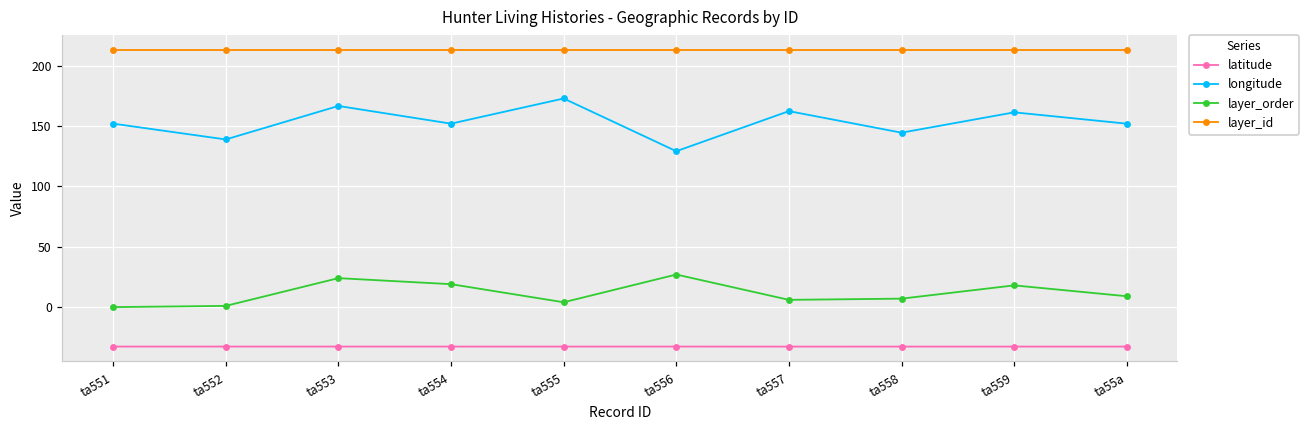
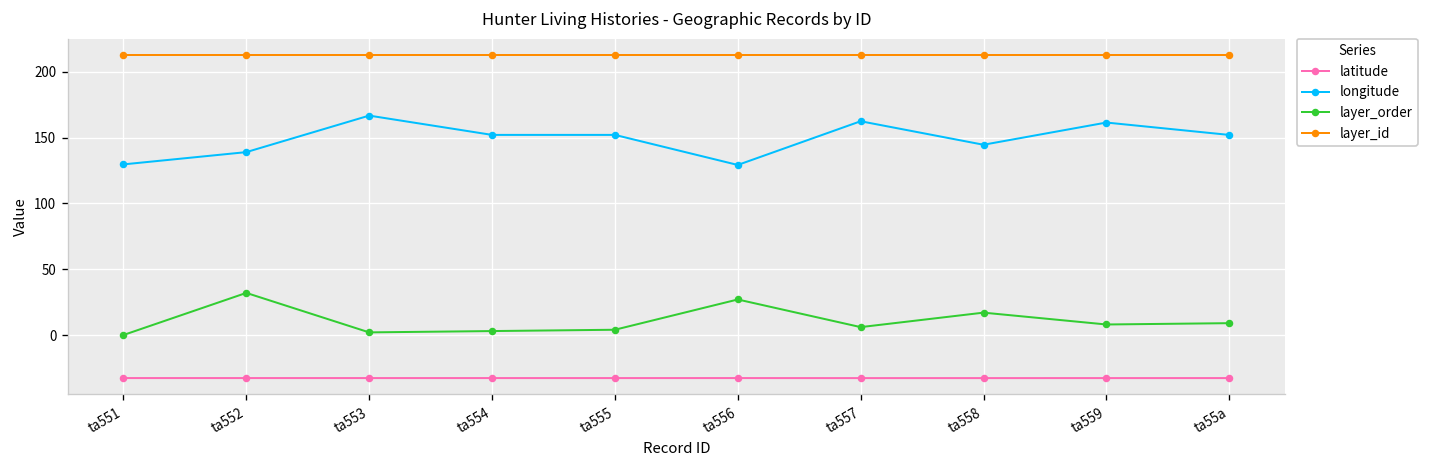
  {
    "latitude": {
      "ta551": -33,
      "ta552": -33,
      "ta553": -33,
      "ta554": -33,
      "ta555": -33,
      "ta556": -33,
      "ta557": -33,
      "ta558": -33,
      "ta559": -33,
      "ta55a": -33
    },
    "longitude": {
-     "ta551": 152,
+     "ta551": 130,
      "ta552": 139,
      "ta553": 167,
      "ta554": 152,
-     "ta555": 173,
+     "ta555": 152,
      "ta556": 129,
      "ta557": 162,
      "ta558": 145,
      "ta559": 161,
      "ta55a": 152
    },
    "layer_order": {
      "ta551": 0,
-     "ta552": 1,
-     "ta553": 24,
-     "ta554": 19,
+     "ta552": 32,
+     "ta553": 2,
+     "ta554": 3,
      "ta555": 4,
      "ta556": 27,
      "ta557": 6,
-     "ta558": 7,
-     "ta559": 18,
+     "ta558": 17,
+     "ta559": 8,
      "ta55a": 9
    },
    "layer_id": {
      "ta551": 213,
      "ta552": 213,
      "ta553": 213,
      "ta554": 213,
      "ta555": 213,
      "ta556": 213,
      "ta557": 213,
      "ta558": 213,
      "ta559": 213,
      "ta55a": 213
    }
  }
